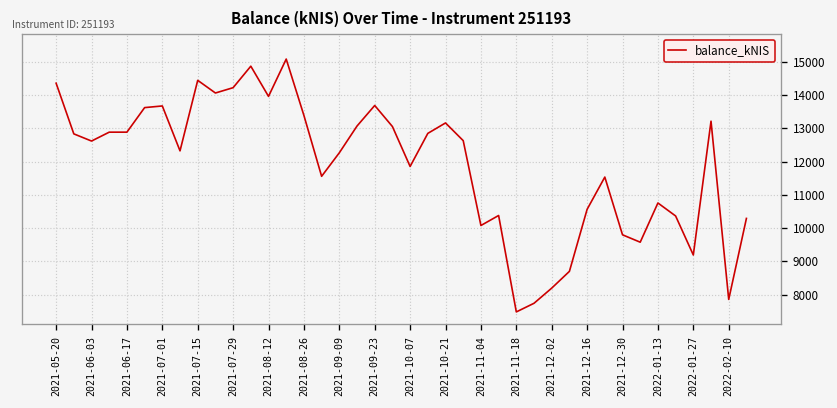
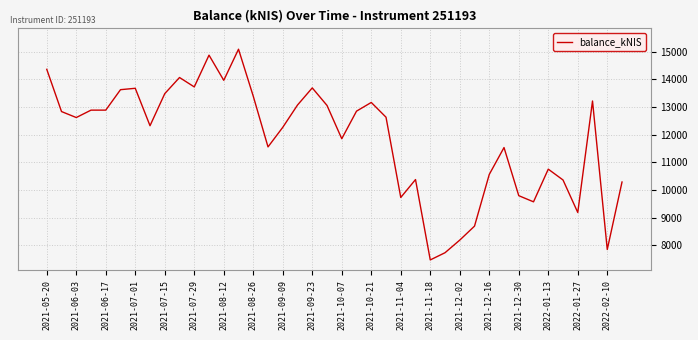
  {
    "2021-05-20": 14400,
    "2021-06-03": 12600,
    "2021-06-17": 12900,
    "2021-07-01": 13700,
-   "2021-07-15": 14400,
-   "2021-07-29": 14200,
+   "2021-07-15": 13500,
+   "2021-07-29": 13700,
    "2021-08-12": 14000,
    "2021-08-26": 13400,
    "2021-09-09": 12300,
    "2021-09-23": 13700,
    "2021-10-07": 11900,
    "2021-10-21": 13200,
-   "2021-11-04": 10100,
+   "2021-11-04": 9700,
    "2021-11-18": 7500,
    "2021-12-02": 8200,
    "2021-12-16": 10600,
    "2021-12-30": 9800,
    "2022-01-13": 10800,
    "2022-01-27": 9200,
    "2022-02-10": 7900
  }
